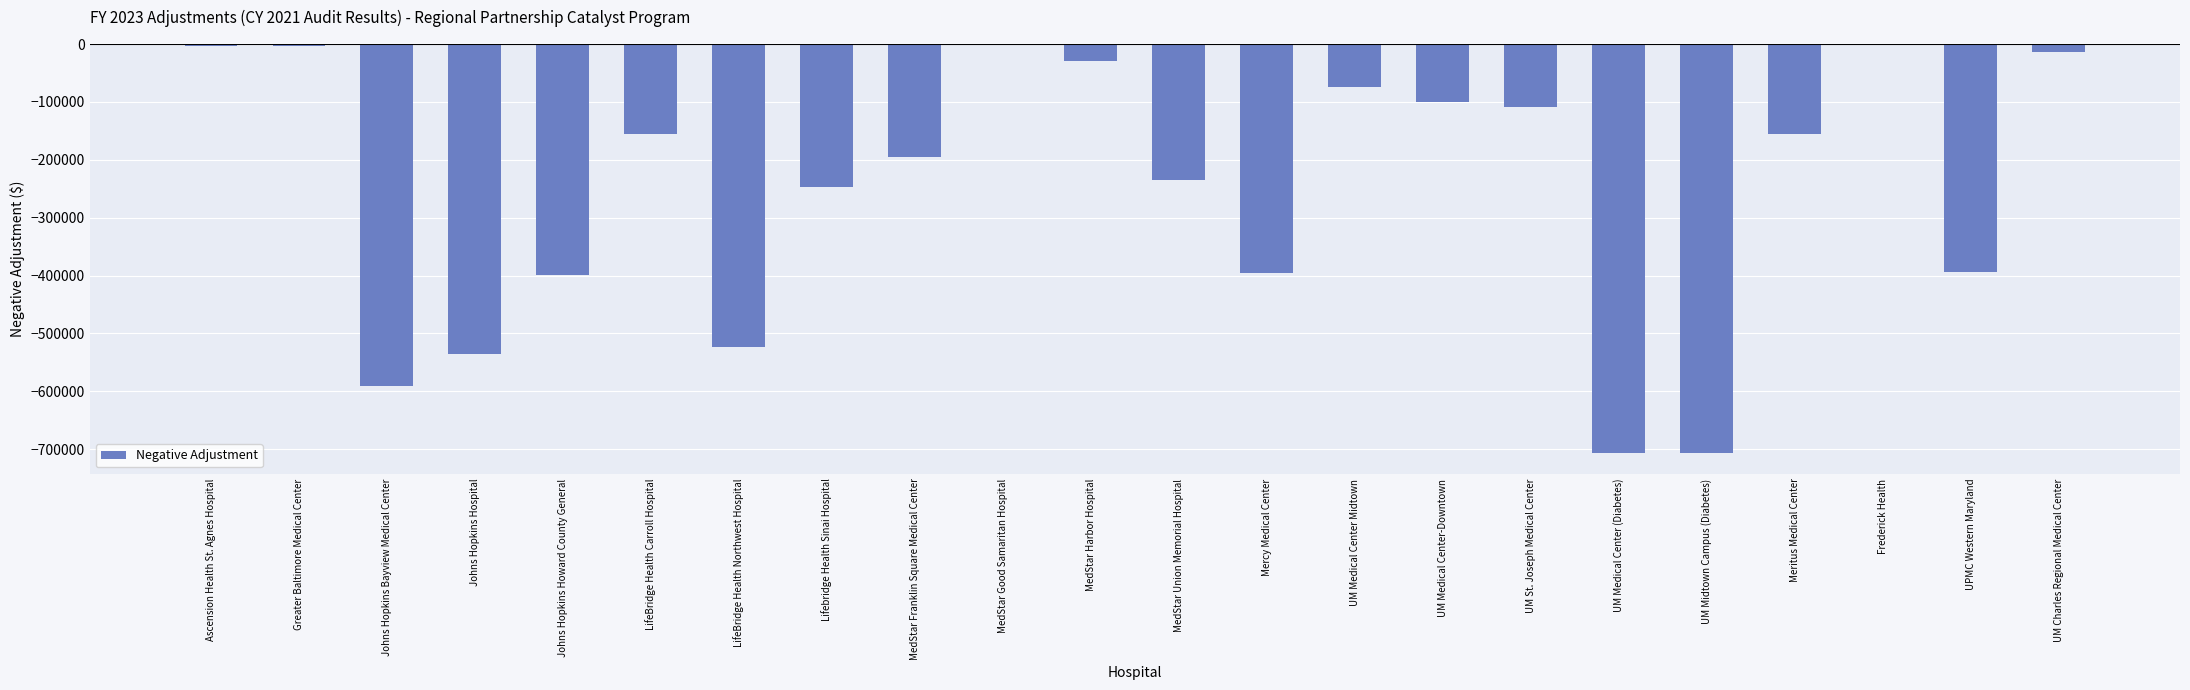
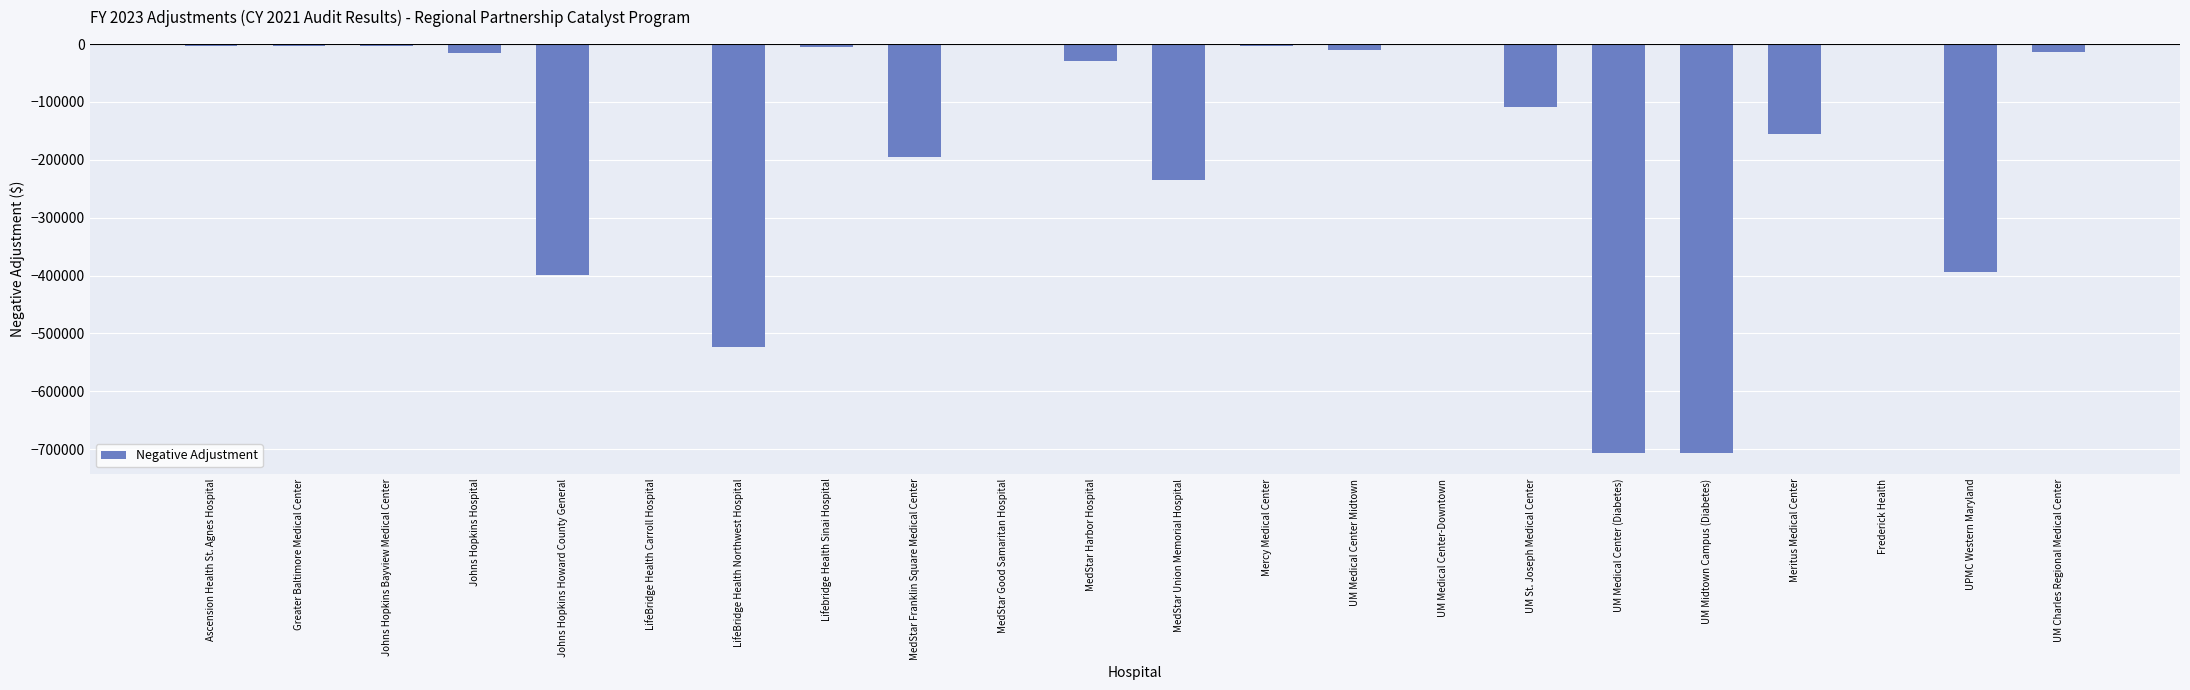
  {
-   "Johns Hopkins Bayview Medical Center": -590000,
-   "Johns Hopkins Hospital": -540000,
+   "Johns Hopkins Bayview Medical Center": 0,
+   "Johns Hopkins Hospital": -20000,
    "Johns Hopkins Howard County General": -400000,
-   "LifeBridge Health Carroll Hospital": -160000,
+   "LifeBridge Health Carroll Hospital": 0,
    "LifeBridge Health Northwest Hospital": -520000,
-   "Lifebridge Health Sinai Hospital": -250000,
+   "Lifebridge Health Sinai Hospital": -10000,
    "MedStar Franklin Square Medical Center": -190000,
    "MedStar Harbor Hospital": -30000,
    "MedStar Union Memorial Hospital": -230000,
-   "Mercy Medical Center": -400000,
-   "UM Medical Center Midtown": -70000,
-   "UM Medical Center-Downtown": -100000,
+   "Mercy Medical Center": 0,
+   "UM Medical Center Midtown": -10000,
+   "UM Medical Center-Downtown": 0,
    "UM St. Joseph Medical Center": -110000,
    "UM Medical Center (Diabetes)": -710000,
    "UM Midtown Campus (Diabetes)": -710000,
    "Meritus Medical Center": -150000,
    "Frederick Health": 0,
    "UPMC Western Maryland": -390000,
    "UM Charles Regional Medical Center": -10000
  }
